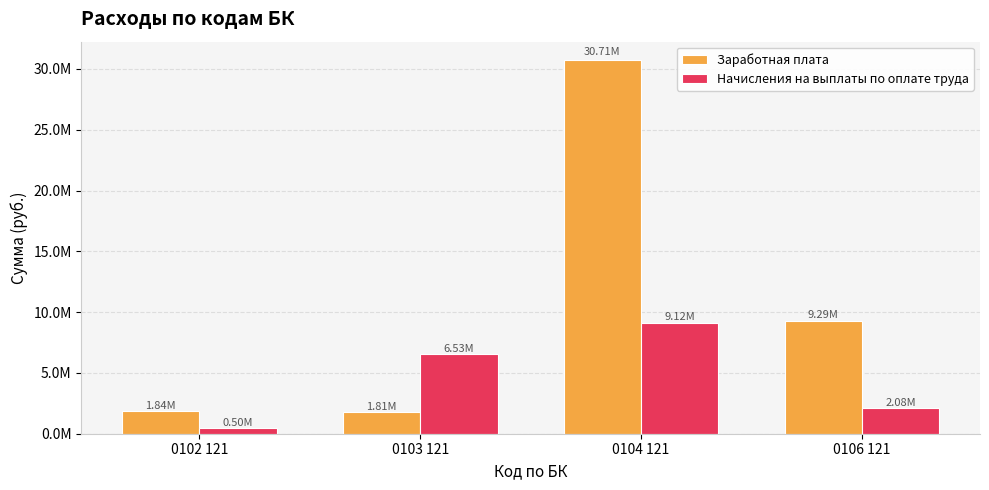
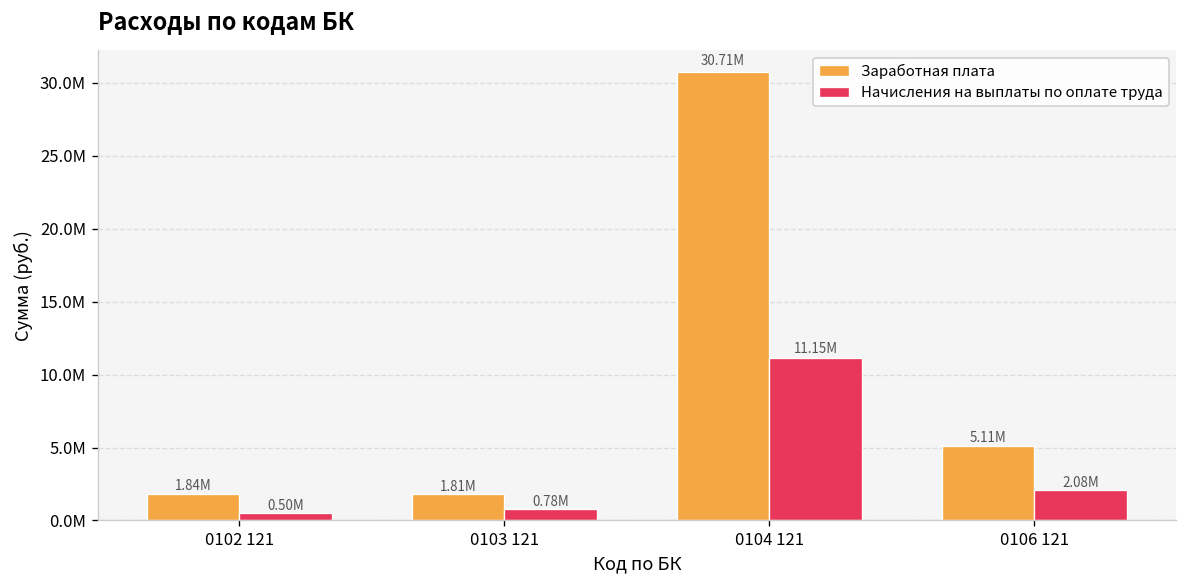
  {
    "Заработная плата": {
      "0102 121": "1.84M",
      "0103 121": "1.81M",
      "0104 121": "30.71M",
-     "0106 121": "9.29M"
+     "0106 121": "5.11M"
    },
    "Начисления на выплаты по оплате труда": {
      "0102 121": "0.50M",
-     "0103 121": "6.53M",
-     "0104 121": "9.12M",
+     "0103 121": "0.78M",
+     "0104 121": "11.15M",
      "0106 121": "2.08M"
    }
  }
